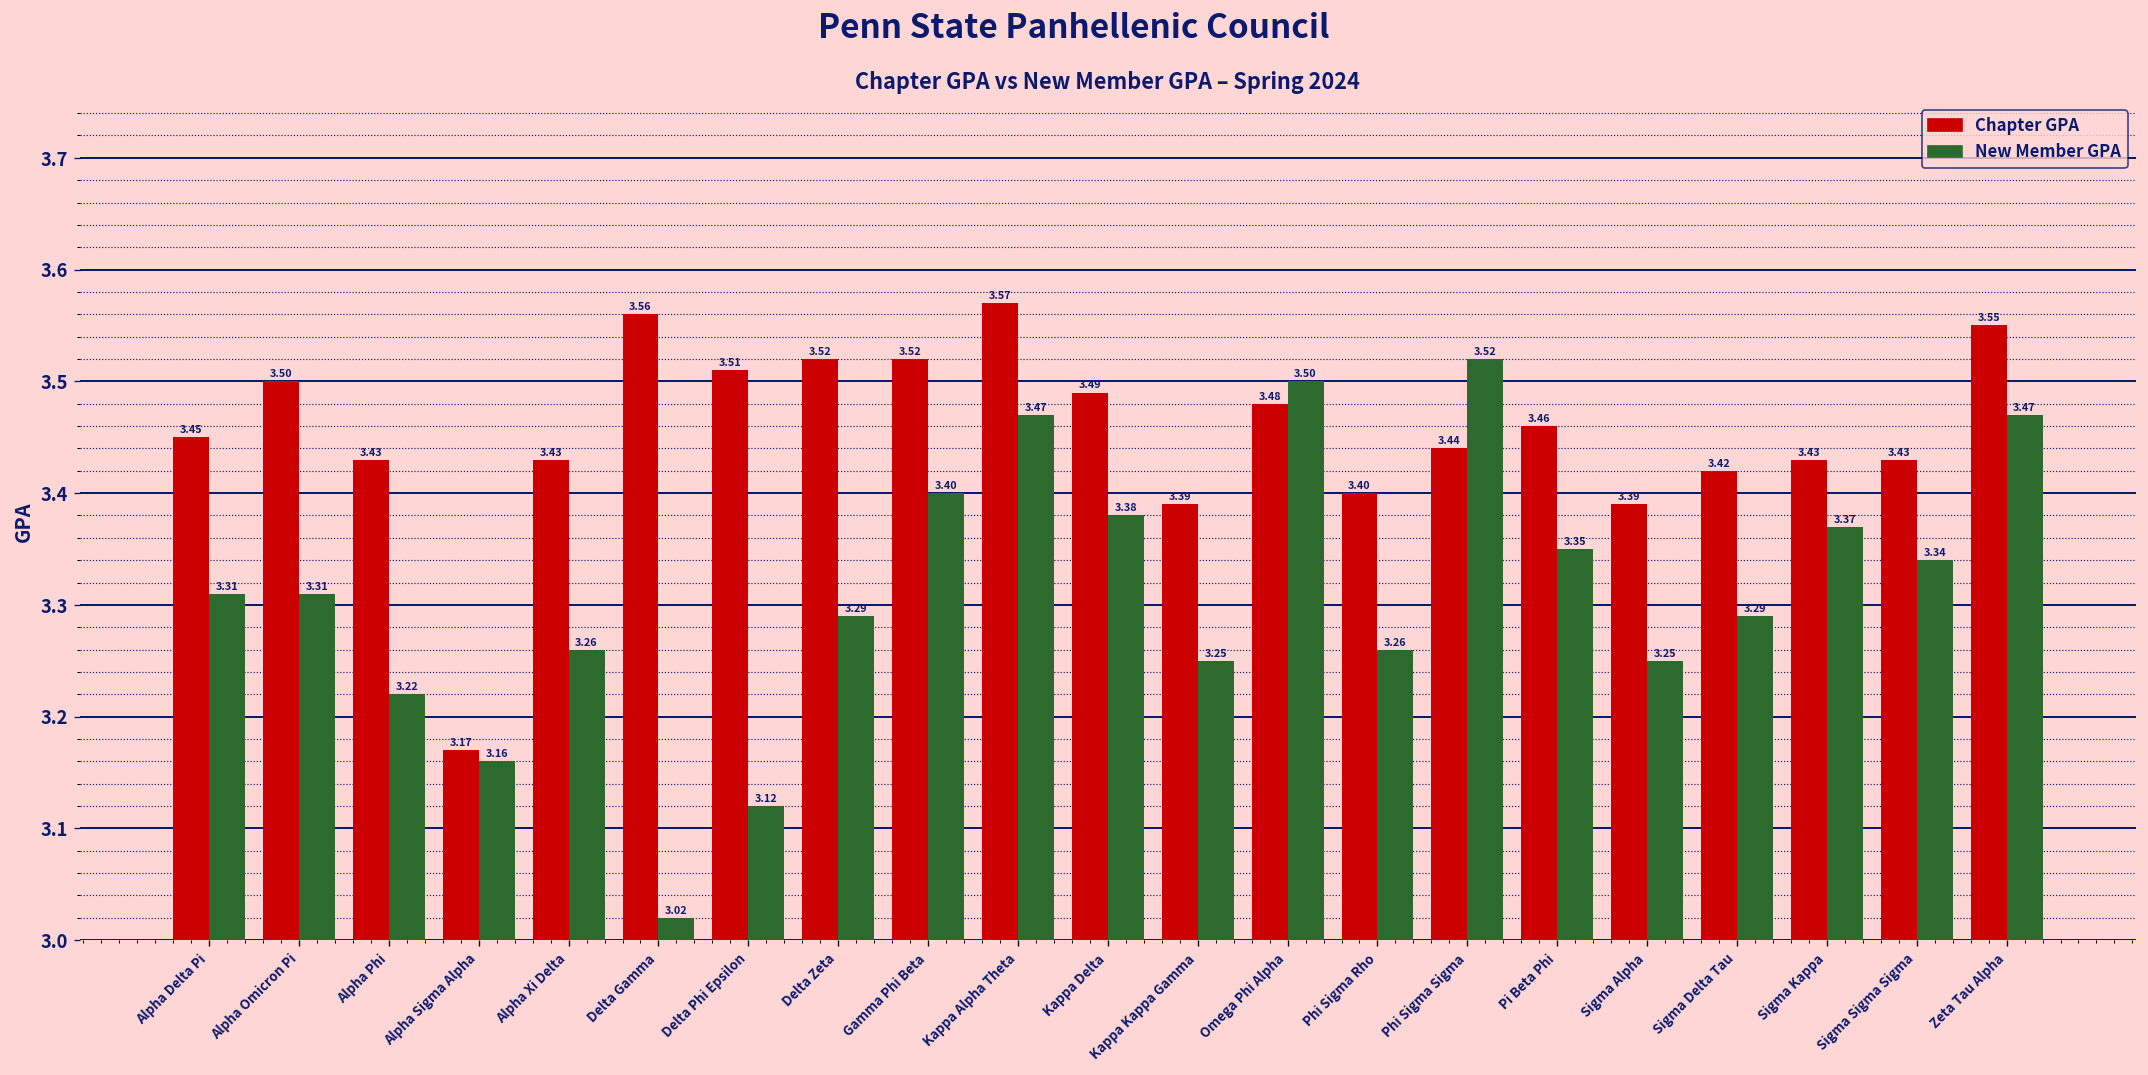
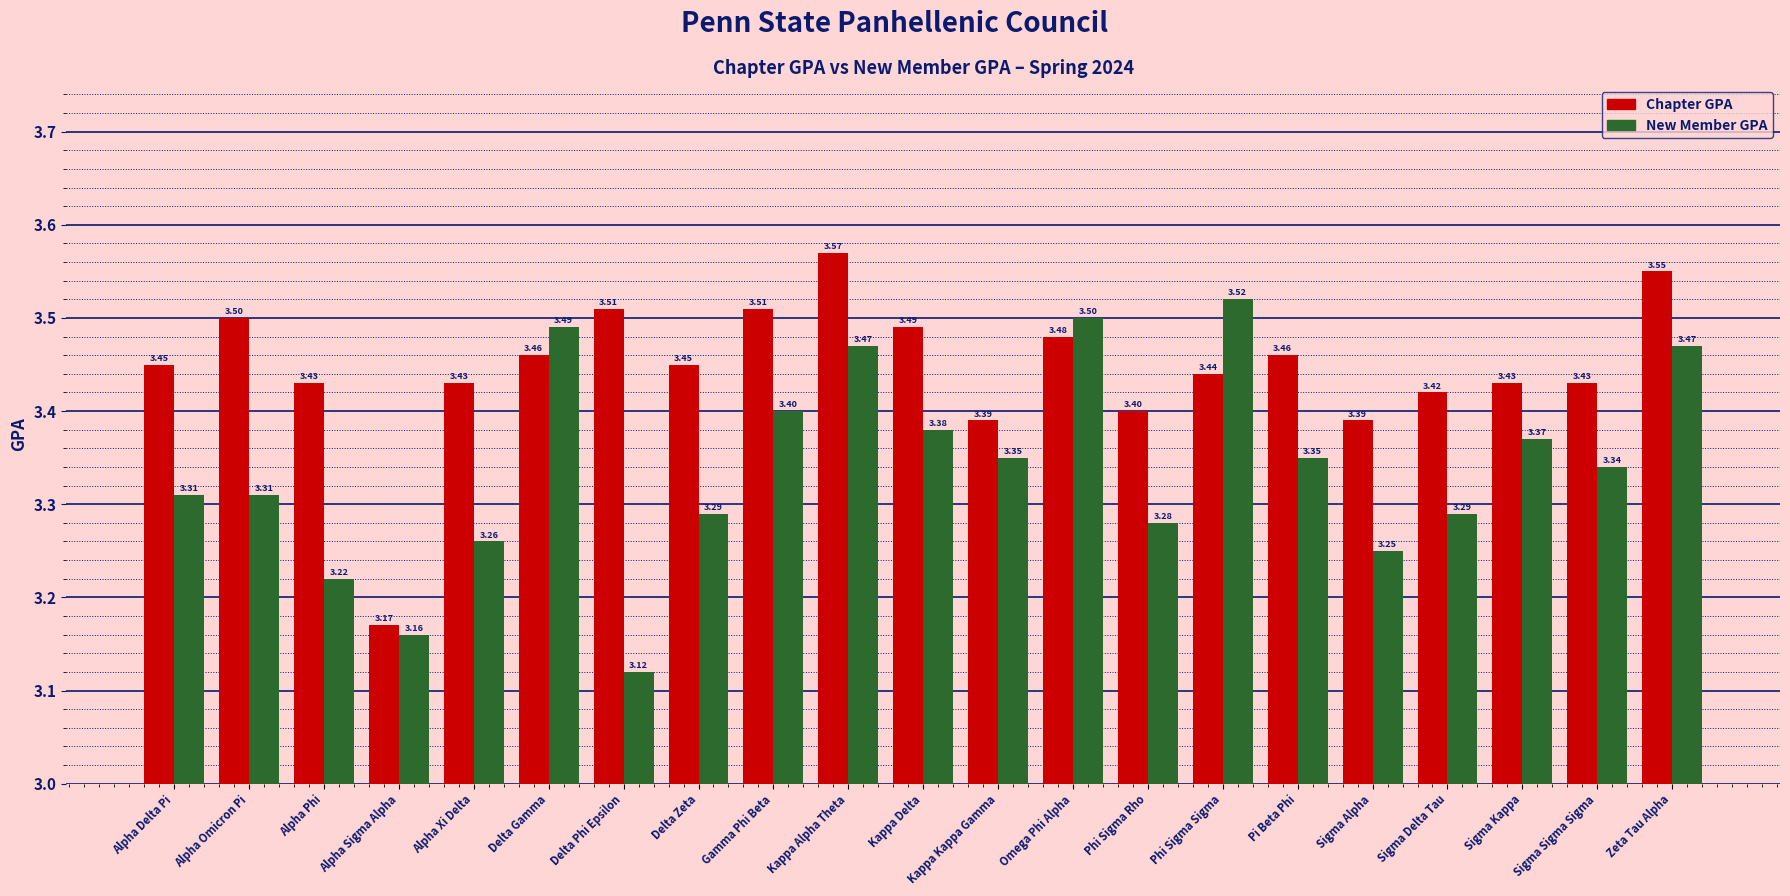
  {
    "Chapter GPA": {
      "Alpha Delta Pi": 3.45,
      "Alpha Omicron Pi": 3.50,
      "Alpha Phi": 3.43,
      "Alpha Sigma Alpha": 3.17,
      "Alpha Xi Delta": 3.43,
-     "Delta Gamma": 3.56,
+     "Delta Gamma": 3.46,
      "Delta Phi Epsilon": 3.51,
-     "Delta Zeta": 3.52,
-     "Gamma Phi Beta": 3.52,
+     "Delta Zeta": 3.45,
+     "Gamma Phi Beta": 3.51,
      "Kappa Alpha Theta": 3.57,
      "Kappa Delta": 3.49,
      "Kappa Kappa Gamma": 3.39,
      "Omega Phi Alpha": 3.48,
      "Phi Sigma Rho": 3.40,
      "Phi Sigma Sigma": 3.44,
      "Pi Beta Phi": 3.46,
      "Sigma Alpha": 3.39,
      "Sigma Delta Tau": 3.42,
      "Sigma Kappa": 3.43,
      "Sigma Sigma Sigma": 3.43,
      "Zeta Tau Alpha": 3.55
    },
    "New Member GPA": {
      "Alpha Delta Pi": 3.31,
      "Alpha Omicron Pi": 3.31,
      "Alpha Phi": 3.22,
      "Alpha Sigma Alpha": 3.16,
      "Alpha Xi Delta": 3.26,
-     "Delta Gamma": 3.02,
+     "Delta Gamma": 3.49,
      "Delta Phi Epsilon": 3.12,
      "Delta Zeta": 3.29,
      "Gamma Phi Beta": 3.40,
      "Kappa Alpha Theta": 3.47,
      "Kappa Delta": 3.38,
-     "Kappa Kappa Gamma": 3.25,
+     "Kappa Kappa Gamma": 3.35,
      "Omega Phi Alpha": 3.50,
-     "Phi Sigma Rho": 3.26,
+     "Phi Sigma Rho": 3.28,
      "Phi Sigma Sigma": 3.52,
      "Pi Beta Phi": 3.35,
      "Sigma Alpha": 3.25,
      "Sigma Delta Tau": 3.29,
      "Sigma Kappa": 3.37,
      "Sigma Sigma Sigma": 3.34,
      "Zeta Tau Alpha": 3.47
    }
  }
